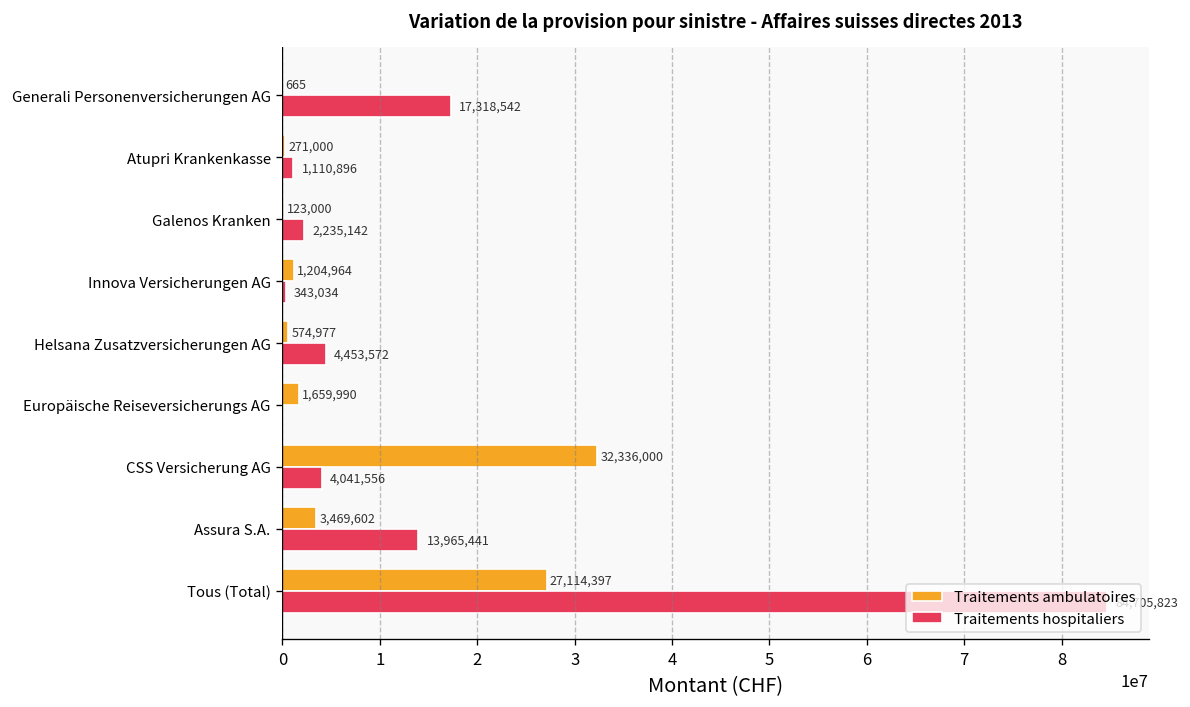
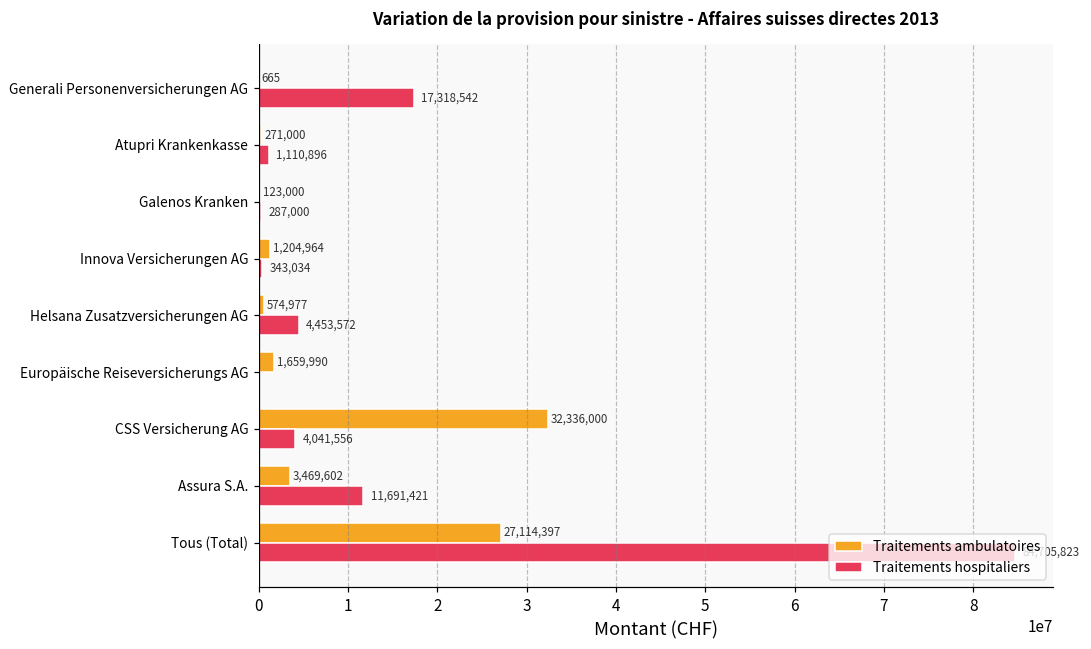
  {
    "Traitements ambulatoires": {
      "Generali Personenversicherungen AG": "665",
      "Atupri Krankenkasse": "271,000",
      "Galenos Kranken": "123,000",
      "Innova Versicherungen AG": "1,204,964",
      "Helsana Zusatzversicherungen AG": "574,977",
      "Europäische Reiseversicherungs AG": "1,659,990",
      "CSS Versicherung AG": "32,336,000",
      "Assura S.A.": "3,469,602",
      "Tous (Total)": "27,114,397"
    },
    "Traitements hospitaliers": {
      "Generali Personenversicherungen AG": "17,318,542",
      "Atupri Krankenkasse": "1,110,896",
-     "Galenos Kranken": "2,235,142",
+     "Galenos Kranken": "287,000",
      "Innova Versicherungen AG": "343,034",
      "Helsana Zusatzversicherungen AG": "4,453,572",
      "CSS Versicherung AG": "4,041,556",
-     "Assura S.A.": "13,965,441"
+     "Assura S.A.": "11,691,421"
    }
  }
